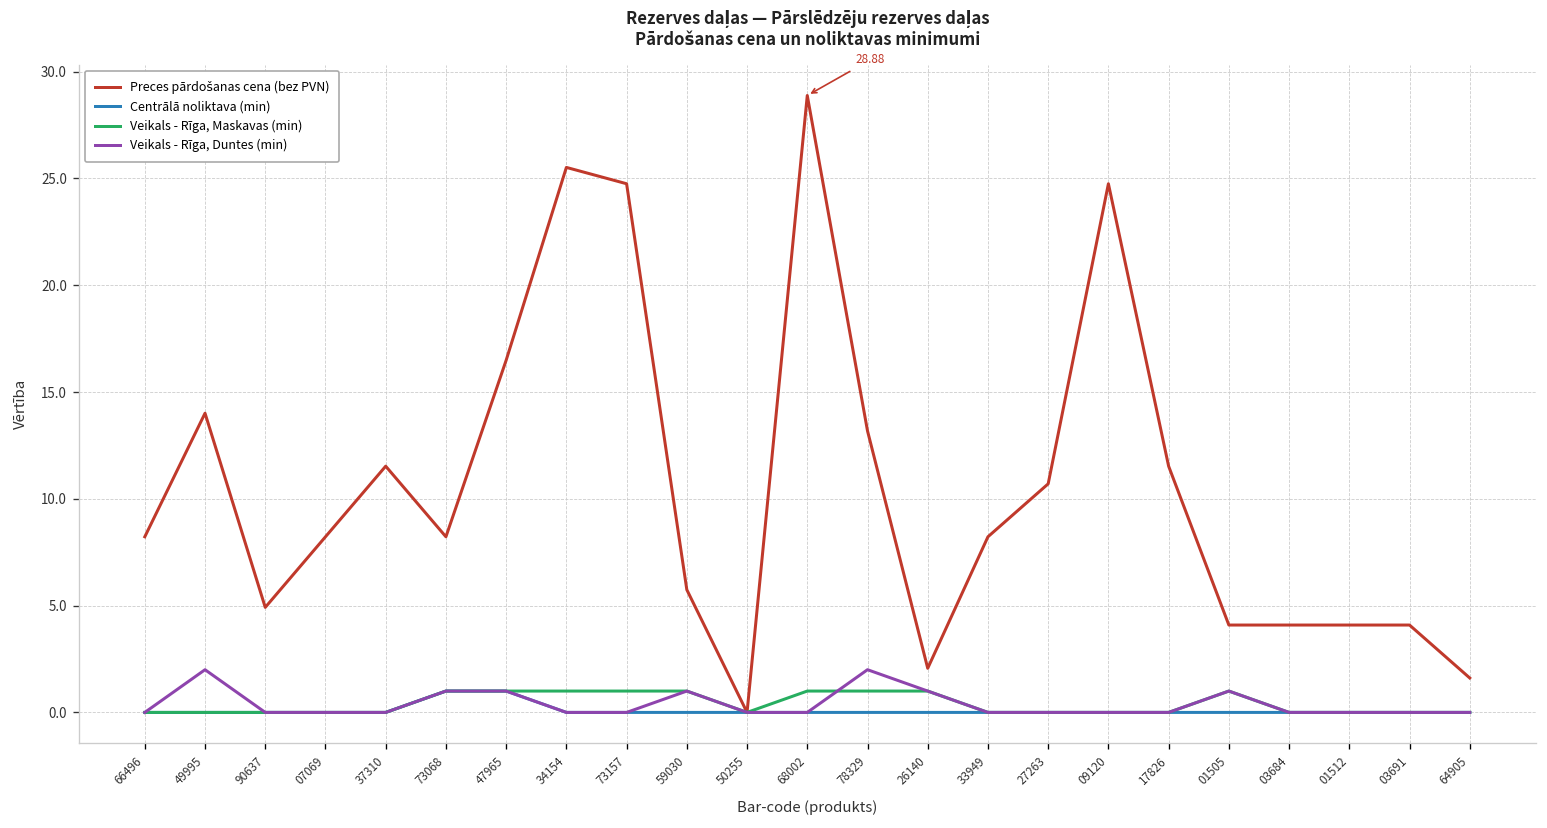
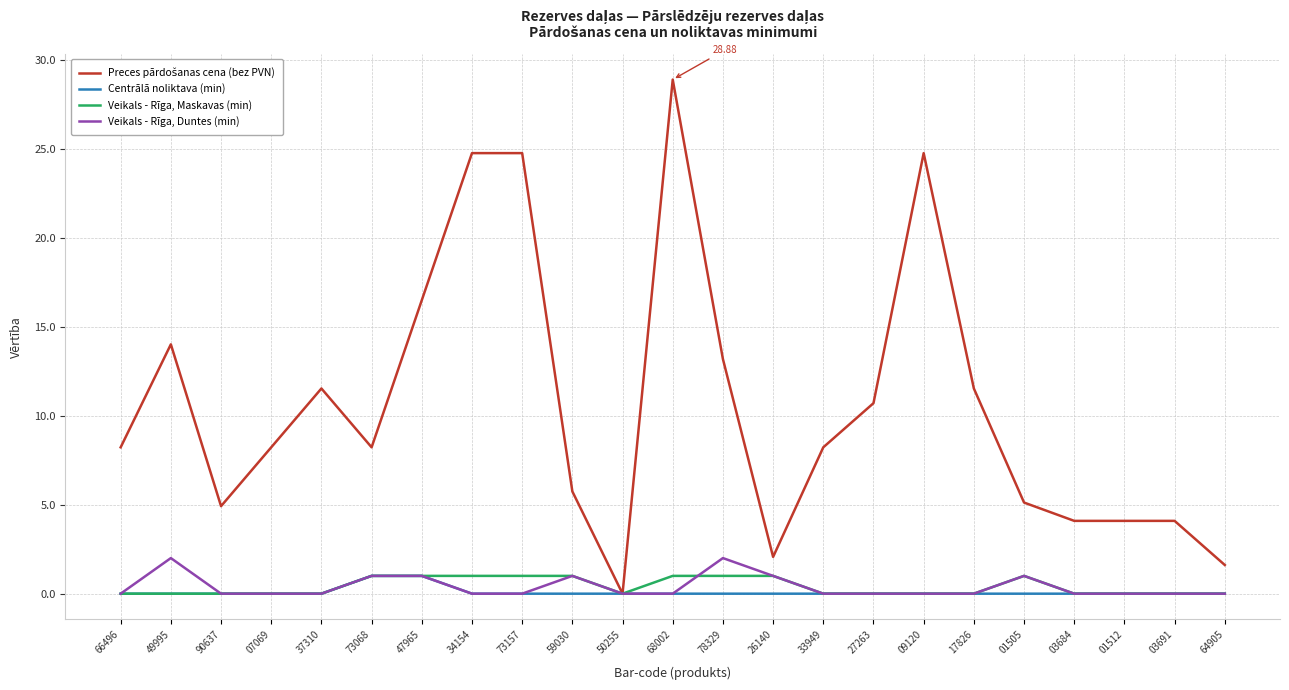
  {
    "Preces pārdošanas cena (bez PVN)": {
      "66496": 8.2,
      "49995": 14.0,
      "90637": 4.9,
      "07069": 8.2,
      "37310": 11.5,
      "73068": 8.2,
      "47965": 16.5,
-     "34154": 25.5,
+     "34154": 24.8,
      "73157": 24.8,
      "59030": 5.7,
      "78329": 13.2,
      "26140": 2.1,
      "33949": 8.2,
      "27263": 10.7,
      "09120": 24.8,
      "17826": 11.5,
-     "01505": 4.1,
+     "01505": 5.1,
      "03684": 4.1,
      "01512": 4.1,
      "03691": 4.1,
      "64905": 1.6
    },
    "Centrālā noliktava (min)": {
      "59030": 0.0,
      "78329": 0.0,
      "26140": 0.0,
      "01505": 0.0
    },
    "Veikals - Rīga, Maskavas (min)": {
      "34154": 1.0,
      "73157": 1.0,
      "68002": 1.0,
      "78329": 1.0
    },
    "Veikals - Rīga, Duntes (min)": {
      "49995": 2.0,
      "78329": 2.0
    }
  }
